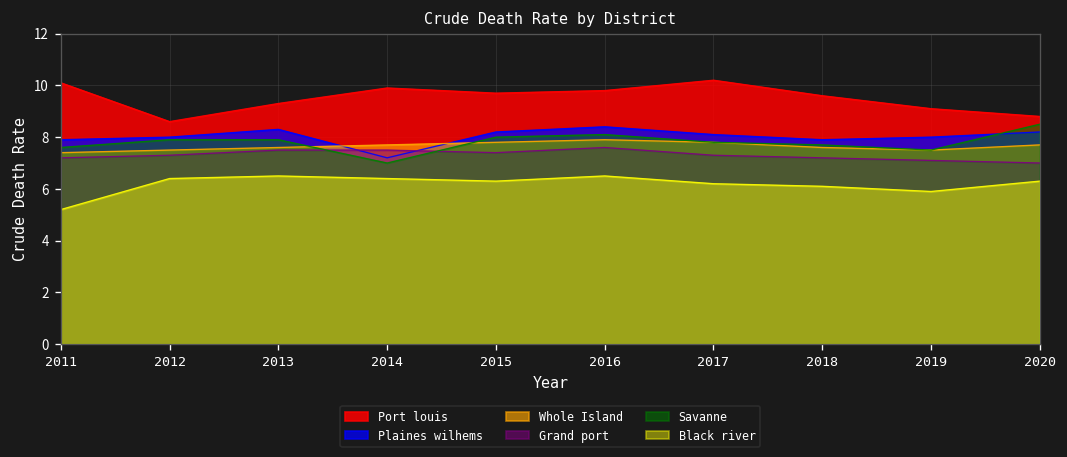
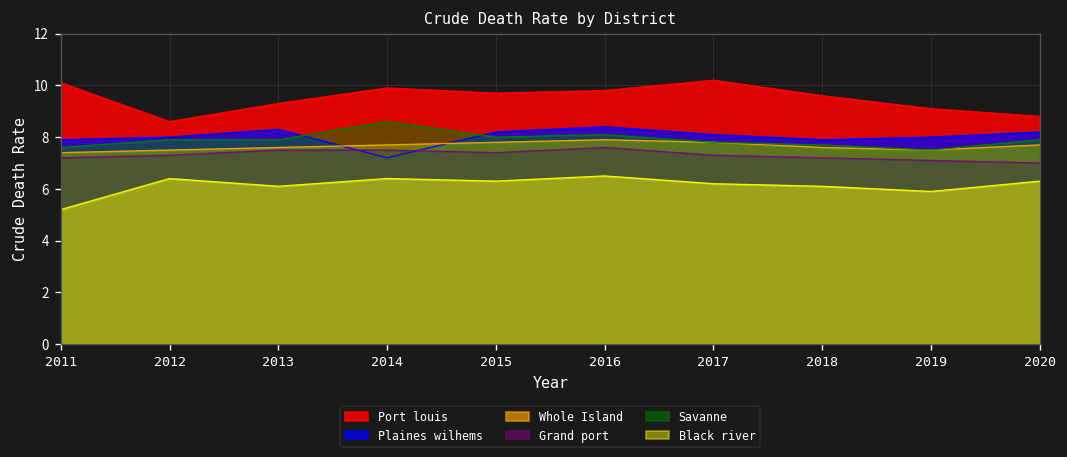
  {
    "Port louis": {
      "2011": 10.1,
      "2012": 8.6,
      "2013": 9.3,
      "2014": 9.9,
      "2015": 9.7,
      "2016": 9.8,
      "2017": 10.2,
      "2018": 9.6,
      "2019": 9.1,
      "2020": 8.8
    },
    "Plaines wilhems": {
      "2011": 7.9,
      "2013": 8.3,
      "2014": 7.2,
      "2015": 8.2,
      "2016": 8.4,
      "2017": 8.1,
      "2018": 7.9,
      "2019": 8.0,
      "2020": 8.2
    },
    "Whole Island": {
      "2011": 7.4,
      "2012": 7.5,
      "2014": 7.7,
      "2015": 7.8,
      "2016": 7.9,
      "2020": 7.7
    },
    "Grand port": {
      "2011": 7.2,
      "2012": 7.3,
      "2014": 7.5,
      "2015": 7.4,
      "2016": 7.6,
      "2017": 7.3,
      "2018": 7.2,
      "2019": 7.1,
      "2020": 7.0
    },
    "Savanne": {
      "2011": 7.6,
      "2013": 7.9,
-     "2014": 7.0,
+     "2014": 8.6,
      "2015": 8.0,
      "2016": 8.1,
-     "2020": 8.5
+     "2020": 7.9
    },
    "Black river": {
      "2011": 5.2,
      "2012": 6.4,
-     "2013": 6.5,
+     "2013": 6.1,
      "2014": 6.4,
      "2015": 6.3,
      "2016": 6.5,
      "2017": 6.2,
      "2018": 6.1,
      "2019": 5.9,
      "2020": 6.3
    }
  }
